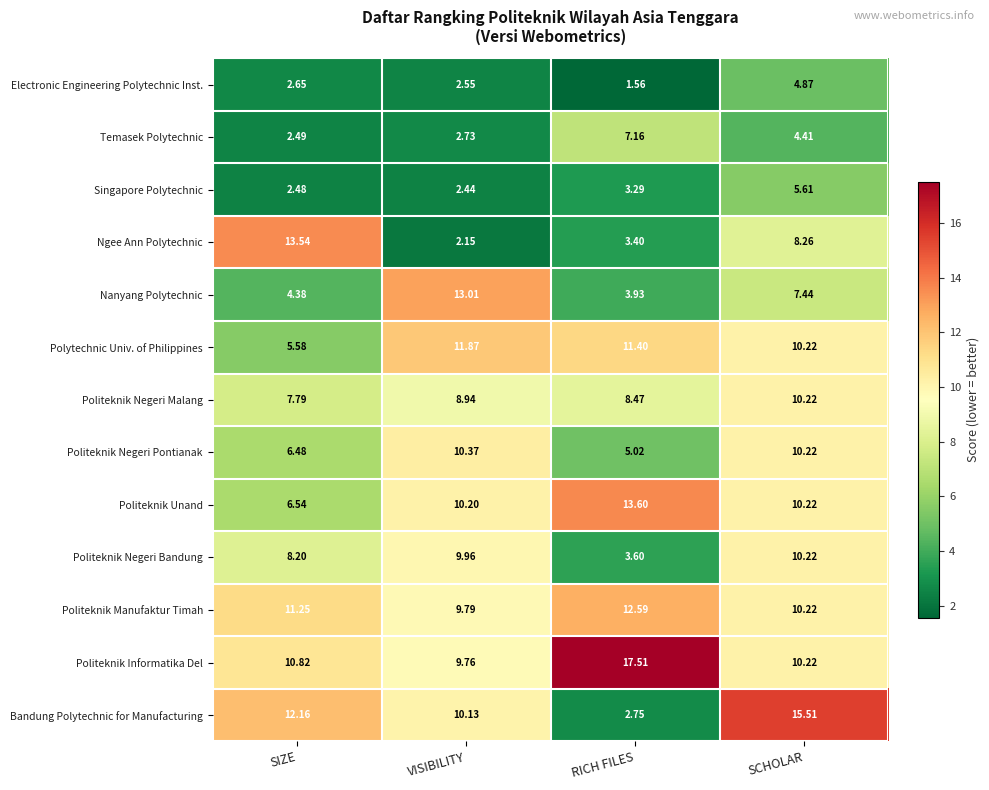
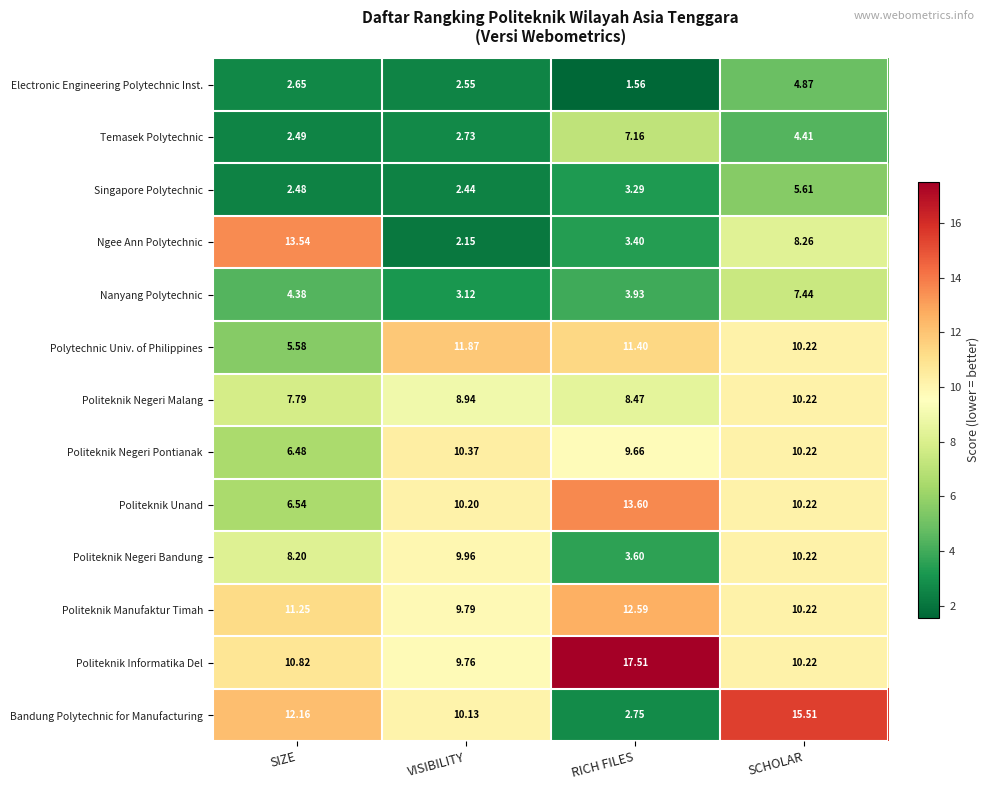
  {
    "Electronic Engineering Polytechnic Inst.": {
      "SIZE": 2.65,
      "VISIBILITY": 2.55,
      "RICH FILES": 1.56,
      "SCHOLAR": 4.87
    },
    "Temasek Polytechnic": {
      "SIZE": 2.49,
      "VISIBILITY": 2.73,
      "RICH FILES": 7.16,
      "SCHOLAR": 4.41
    },
    "Singapore Polytechnic": {
      "SIZE": 2.48,
      "VISIBILITY": 2.44,
      "RICH FILES": 3.29,
      "SCHOLAR": 5.61
    },
    "Ngee Ann Polytechnic": {
      "SIZE": 13.54,
      "VISIBILITY": 2.15,
      "RICH FILES": 3.40,
      "SCHOLAR": 8.26
    },
    "Nanyang Polytechnic": {
      "SIZE": 4.38,
-     "VISIBILITY": 13.01,
+     "VISIBILITY": 3.12,
      "RICH FILES": 3.93,
      "SCHOLAR": 7.44
    },
    "Polytechnic Univ. of Philippines": {
      "SIZE": 5.58,
      "VISIBILITY": 11.87,
      "RICH FILES": 11.40,
      "SCHOLAR": 10.22
    },
    "Politeknik Negeri Malang": {
      "SIZE": 7.79,
      "VISIBILITY": 8.94,
      "RICH FILES": 8.47,
      "SCHOLAR": 10.22
    },
    "Politeknik Negeri Pontianak": {
      "SIZE": 6.48,
      "VISIBILITY": 10.37,
-     "RICH FILES": 5.02,
+     "RICH FILES": 9.66,
      "SCHOLAR": 10.22
    },
    "Politeknik Unand": {
      "SIZE": 6.54,
      "VISIBILITY": 10.20,
      "RICH FILES": 13.60,
      "SCHOLAR": 10.22
    },
    "Politeknik Negeri Bandung": {
      "SIZE": 8.20,
      "VISIBILITY": 9.96,
      "RICH FILES": 3.60,
      "SCHOLAR": 10.22
    },
    "Politeknik Manufaktur Timah": {
      "SIZE": 11.25,
      "VISIBILITY": 9.79,
      "RICH FILES": 12.59,
      "SCHOLAR": 10.22
    },
    "Politeknik Informatika Del": {
      "SIZE": 10.82,
      "VISIBILITY": 9.76,
      "RICH FILES": 17.51,
      "SCHOLAR": 10.22
    },
    "Bandung Polytechnic for Manufacturing": {
      "SIZE": 12.16,
      "VISIBILITY": 10.13,
      "RICH FILES": 2.75,
      "SCHOLAR": 15.51
    }
  }
